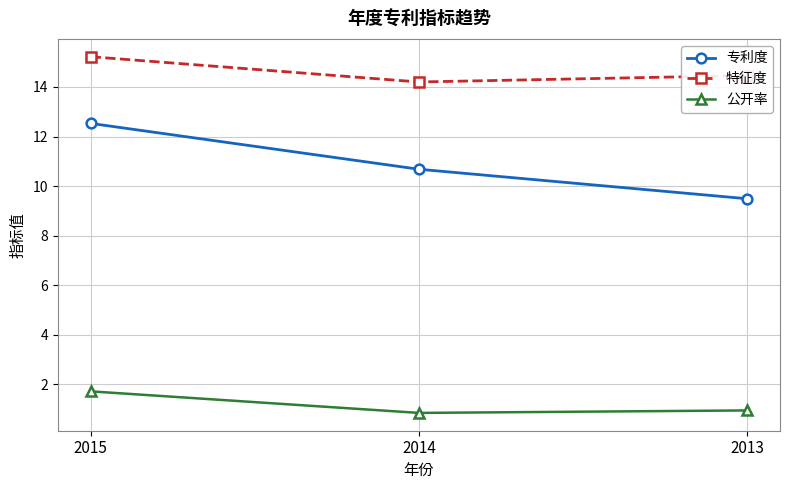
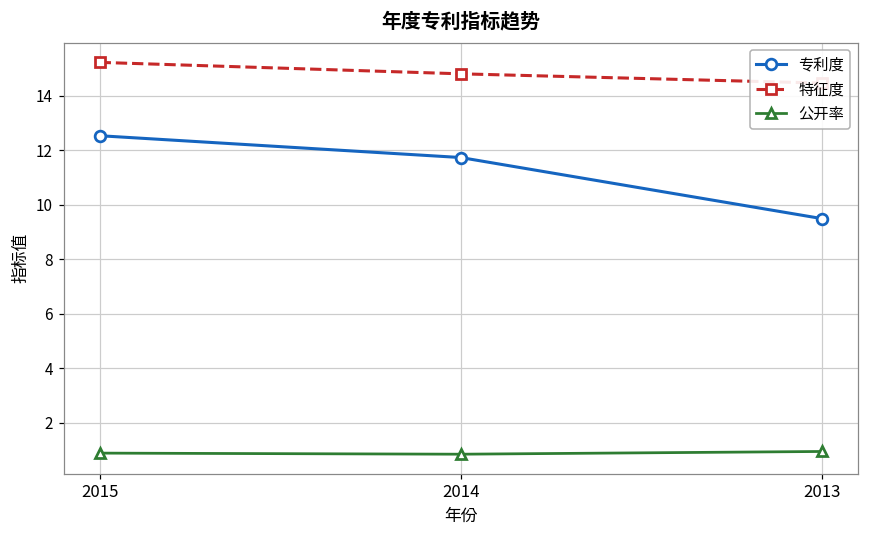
  {
    "专利度": {
      "2015": 12.5,
-     "2014": 10.7,
+     "2014": 11.7,
      "2013": 9.5
    },
    "特征度": {
      "2015": 15.2,
-     "2014": 14.2
+     "2014": 14.8
    },
    "公开率": {
-     "2015": 1.7,
+     "2015": 0.9,
      "2014": 0.9,
      "2013": 1.0
    }
  }
